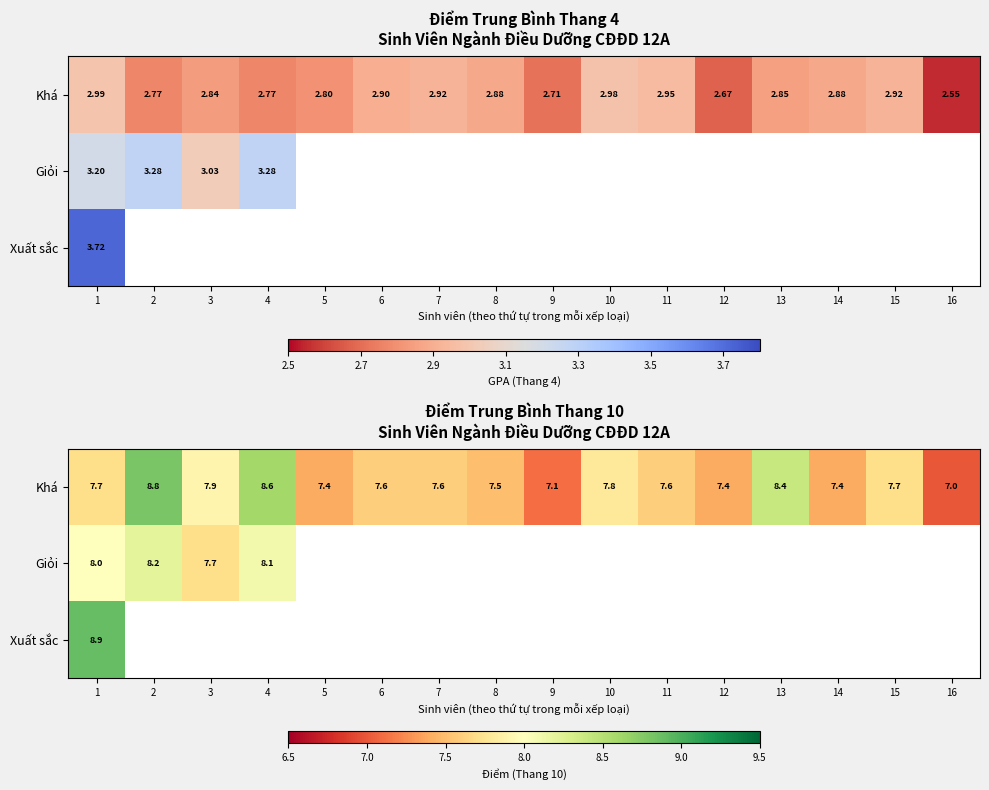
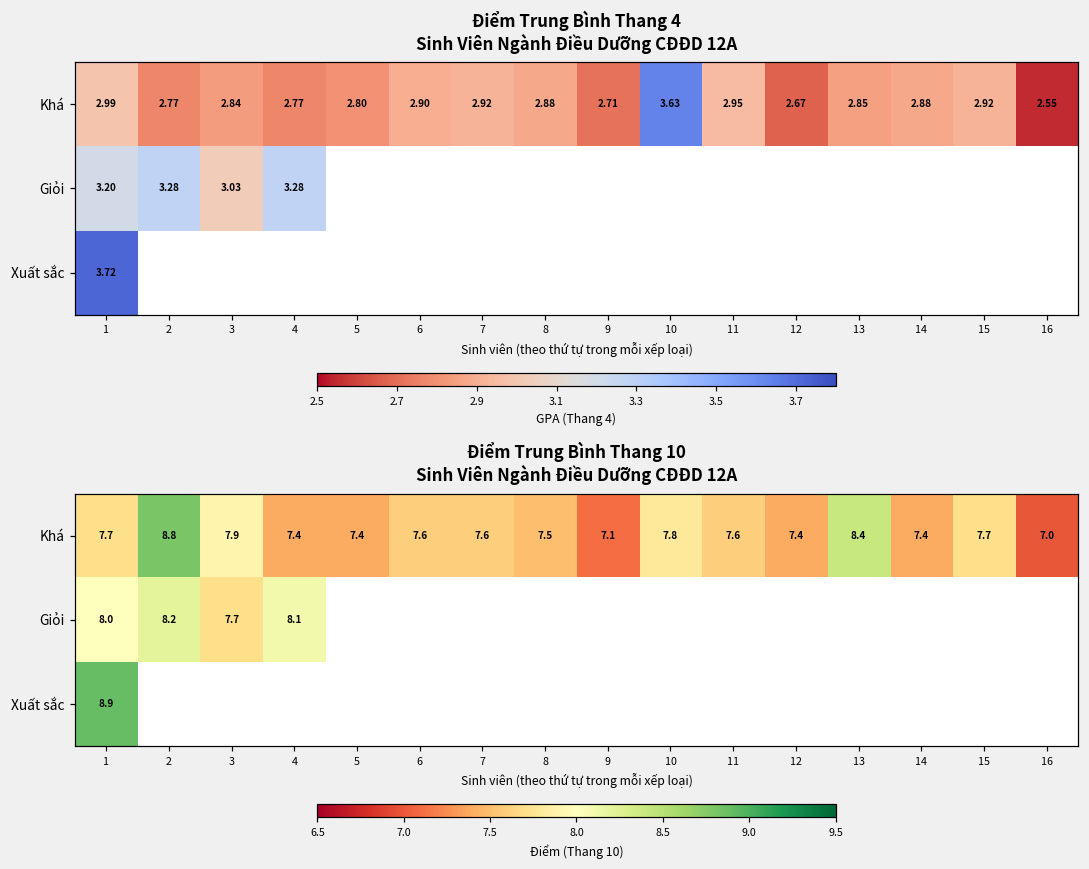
  {
    "Điểm Trung Bình Thang 4 Sinh Viên Ngành Điều Dưỡng CÐÐD 12A": {
      "Khá": {
        "1": 2.99,
        "2": 2.77,
        "3": 2.84,
        "4": 2.77,
        "5": 2.80,
        "6": 2.90,
        "7": 2.92,
        "8": 2.88,
        "9": 2.71,
-       "10": 2.98,
+       "10": 3.63,
        "11": 2.95,
        "12": 2.67,
        "13": 2.85,
        "14": 2.88,
        "15": 2.92,
        "16": 2.55
      },
      "Giỏi": {
        "1": 3.20,
        "2": 3.28,
        "3": 3.03,
        "4": 3.28
      },
      "Xuất sắc": {
        "1": 3.72
      }
    },
    "Điểm Trung Bình Thang 10 Sinh Viên Ngành Điều Dưỡng CÐÐD 12A": {
      "Khá": {
        "1": 7.7,
        "2": 8.8,
        "3": 7.9,
-       "4": 8.6,
+       "4": 7.4,
        "5": 7.4,
        "6": 7.6,
        "7": 7.6,
        "8": 7.5,
        "9": 7.1,
        "10": 7.8,
        "11": 7.6,
        "12": 7.4,
        "13": 8.4,
        "14": 7.4,
        "15": 7.7,
        "16": 7.0
      },
      "Giỏi": {
        "1": 8.0,
        "2": 8.2,
        "3": 7.7,
        "4": 8.1
      },
      "Xuất sắc": {
        "1": 8.9
      }
    }
  }
